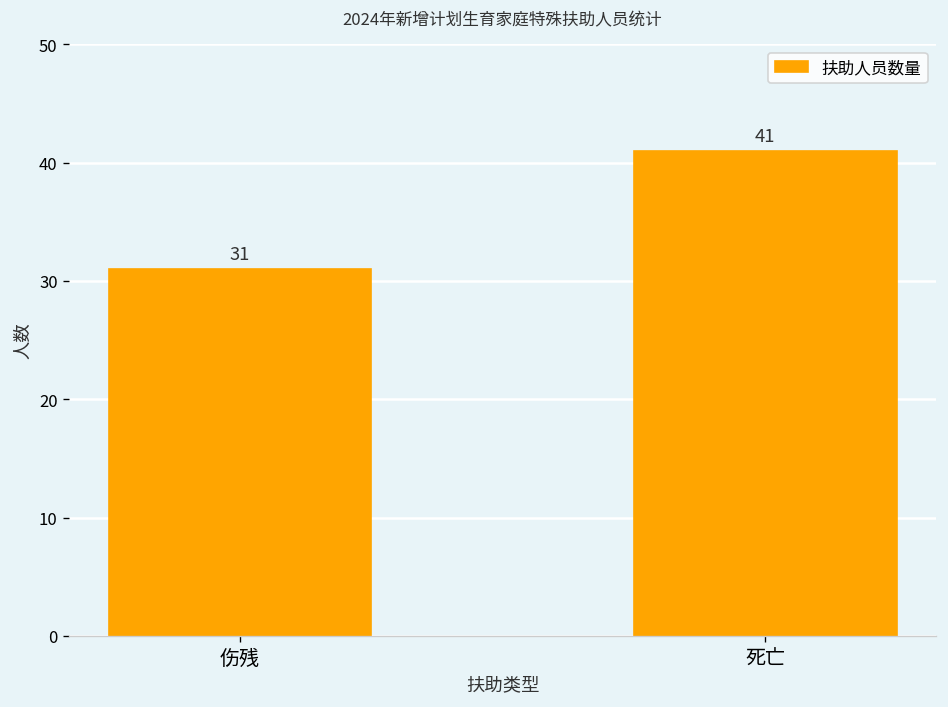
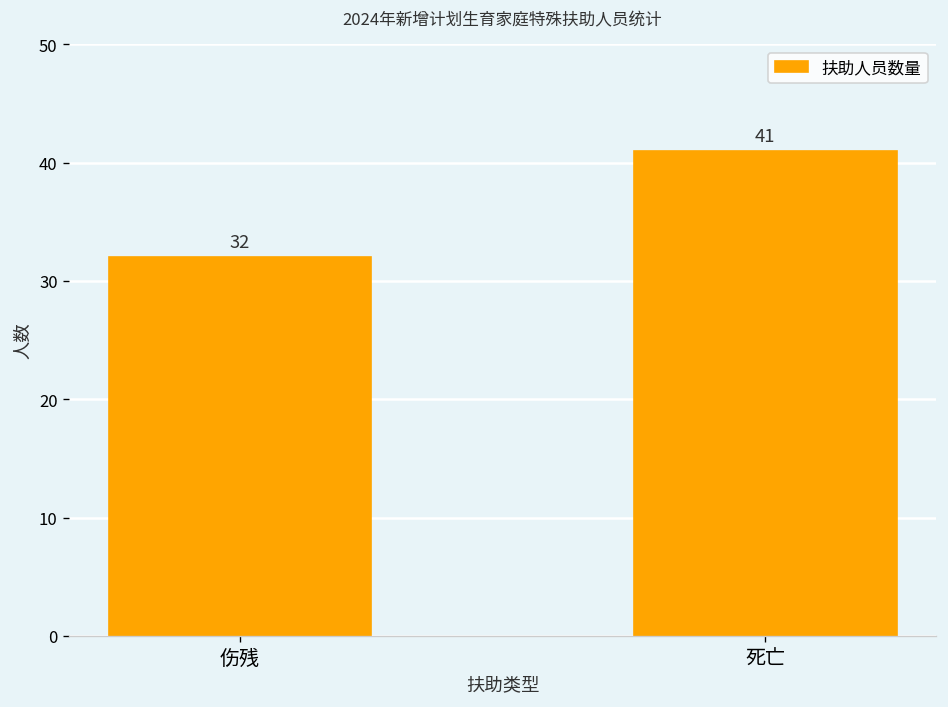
  {
-   "伤残": 31,
+   "伤残": 32,
    "死亡": 41
  }
